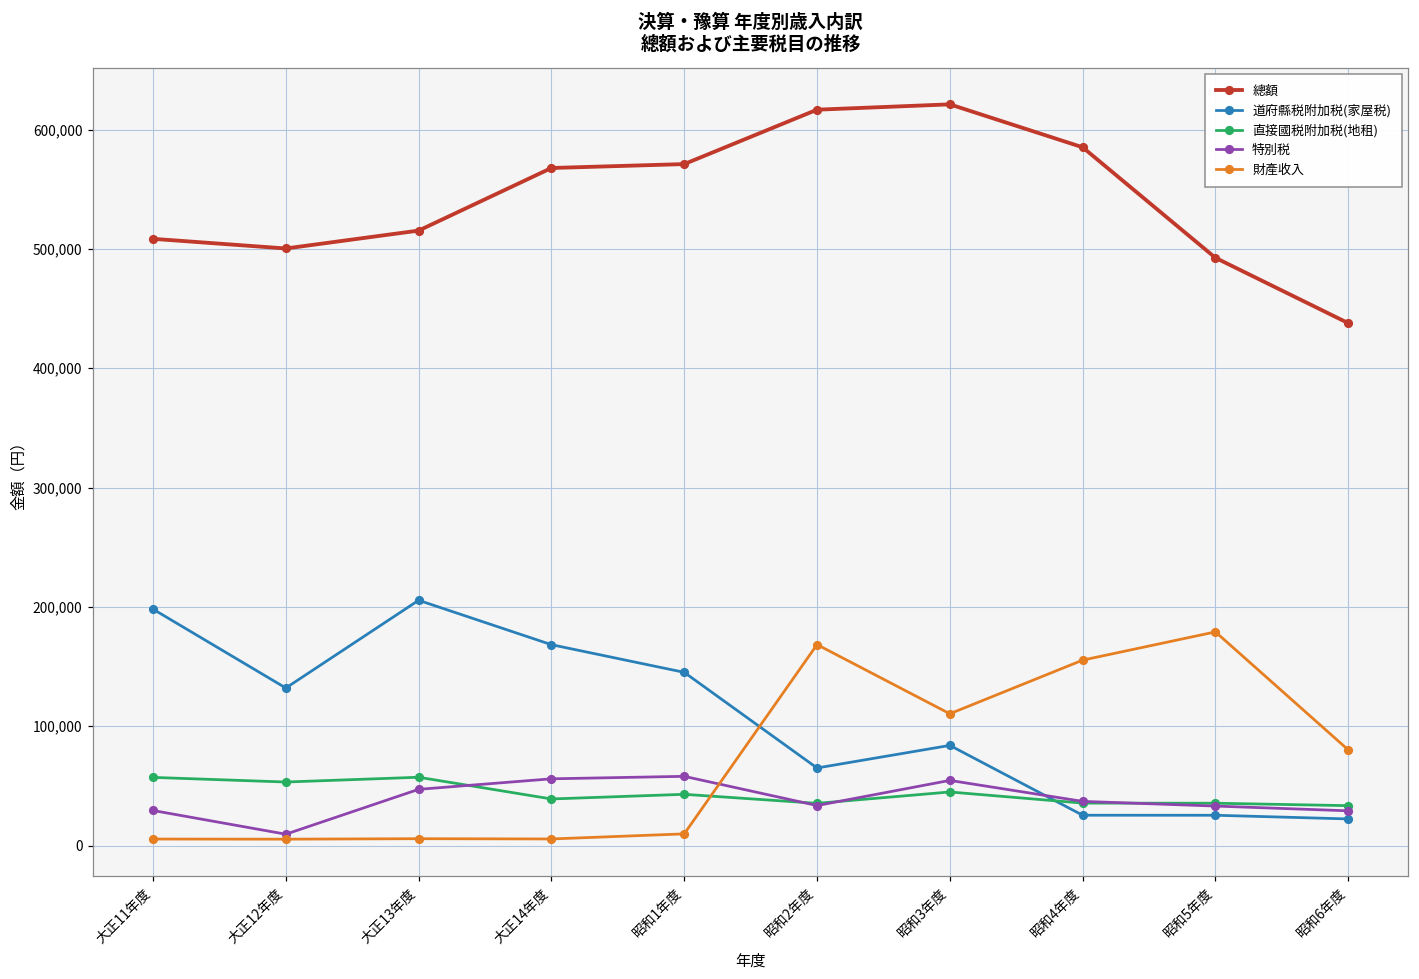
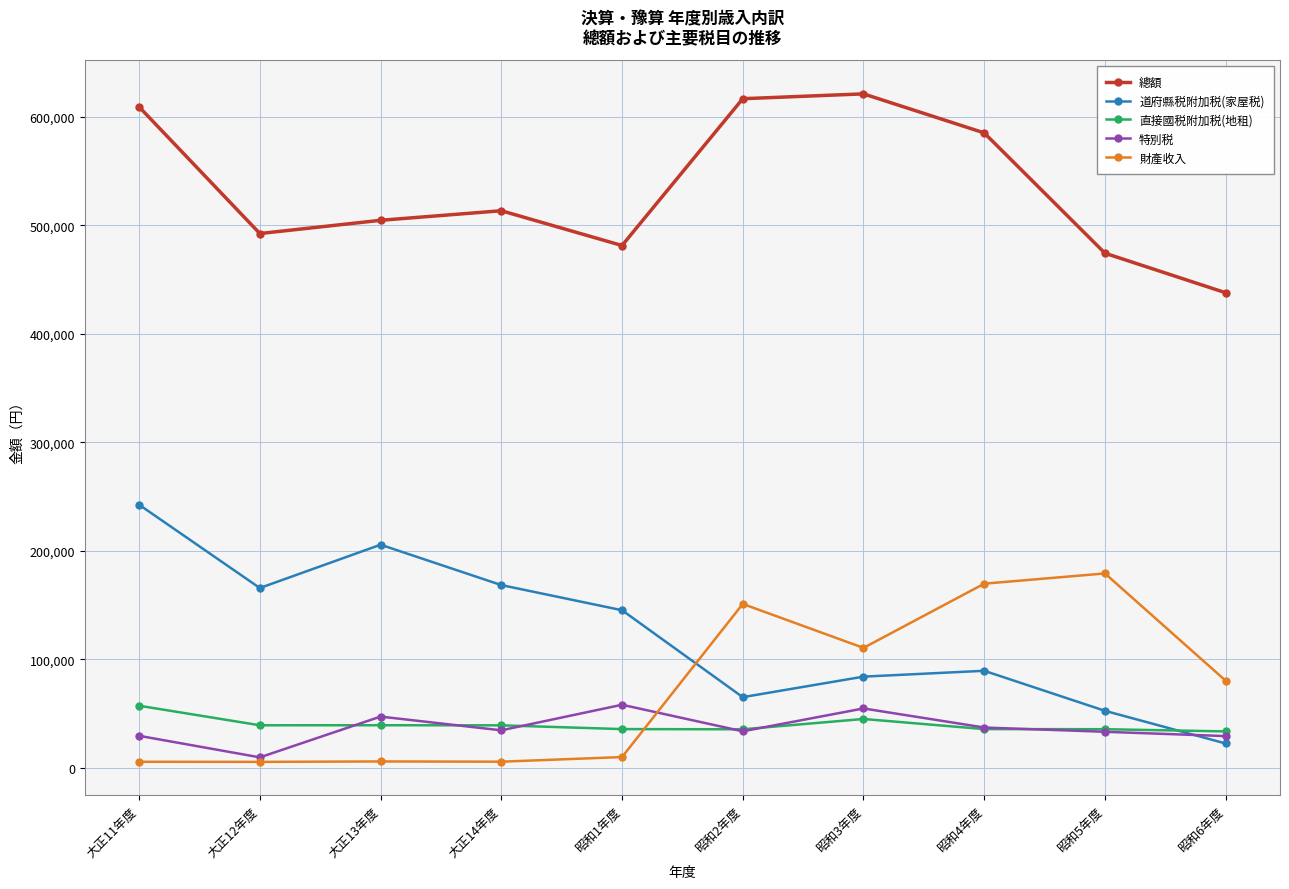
  {
    "總額": {
-     "大正11年度": "508,000",
-     "大正12年度": "500,000",
-     "大正13年度": "515,000",
-     "大正14年度": "568,000",
-     "昭和1年度": "571,000",
+     "大正11年度": "609,000",
+     "大正12年度": "492,000",
+     "大正13年度": "505,000",
+     "大正14年度": "513,000",
+     "昭和1年度": "481,000",
      "昭和2年度": "617,000",
      "昭和3年度": "621,000",
      "昭和4年度": "585,000",
-     "昭和5年度": "493,000",
+     "昭和5年度": "474,000",
      "昭和6年度": "438,000"
    },
    "道府縣税附加税(家屋税)": {
-     "大正11年度": "198,000",
-     "大正12年度": "132,000",
+     "大正11年度": "242,000",
+     "大正12年度": "166,000",
      "大正13年度": "206,000",
      "大正14年度": "168,000",
      "昭和1年度": "145,000",
      "昭和2年度": "65,000",
      "昭和3年度": "84,000",
-     "昭和4年度": "25,000",
-     "昭和5年度": "25,000",
+     "昭和4年度": "89,000",
+     "昭和5年度": "52,000",
      "昭和6年度": "22,000"
    },
    "直接國税附加税(地租)": {
      "大正11年度": "57,000",
-     "大正12年度": "53,000",
-     "大正13年度": "57,000",
+     "大正12年度": "39,000",
+     "大正13年度": "39,000",
      "大正14年度": "39,000",
-     "昭和1年度": "43,000",
+     "昭和1年度": "36,000",
      "昭和3年度": "45,000",
      "昭和5年度": "35,000",
      "昭和6年度": "33,000"
    },
    "特別税": {
      "大正11年度": "29,000",
      "大正12年度": "9,000",
      "大正13年度": "47,000",
-     "大正14年度": "56,000",
+     "大正14年度": "34,000",
      "昭和1年度": "58,000",
      "昭和3年度": "55,000",
      "昭和5年度": "33,000",
      "昭和6年度": "29,000"
    },
    "財產收入": {
      "大正11年度": "5,000",
      "大正12年度": "5,000",
      "大正13年度": "6,000",
      "大正14年度": "5,000",
      "昭和1年度": "10,000",
-     "昭和2年度": "168,000",
+     "昭和2年度": "151,000",
      "昭和3年度": "110,000",
-     "昭和4年度": "155,000",
+     "昭和4年度": "170,000",
      "昭和5年度": "179,000",
      "昭和6年度": "80,000"
    }
  }
